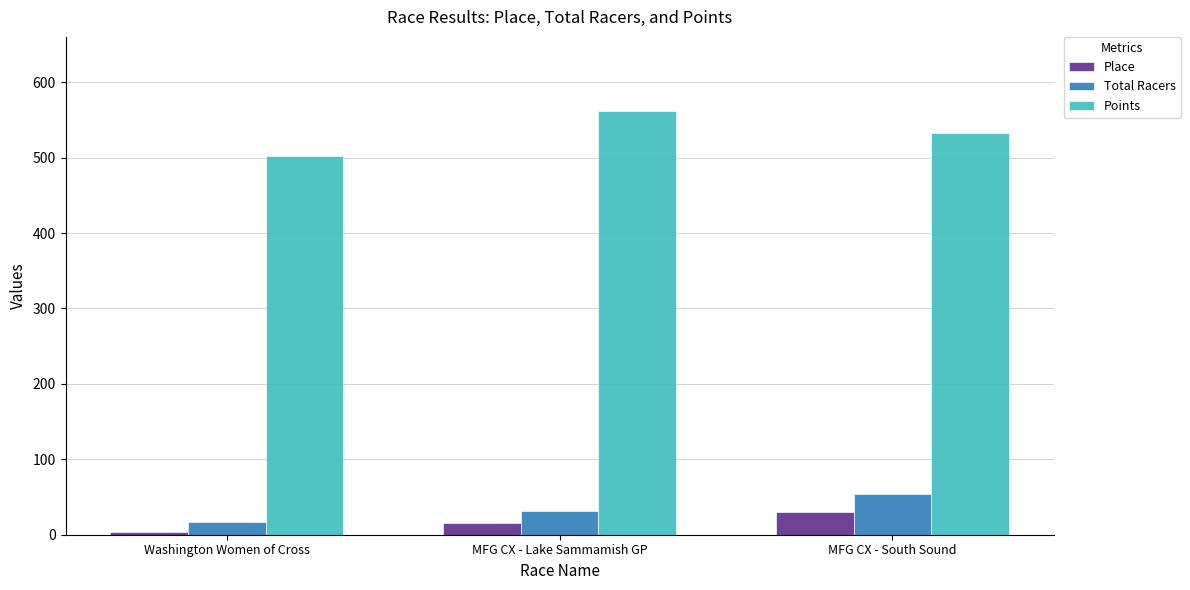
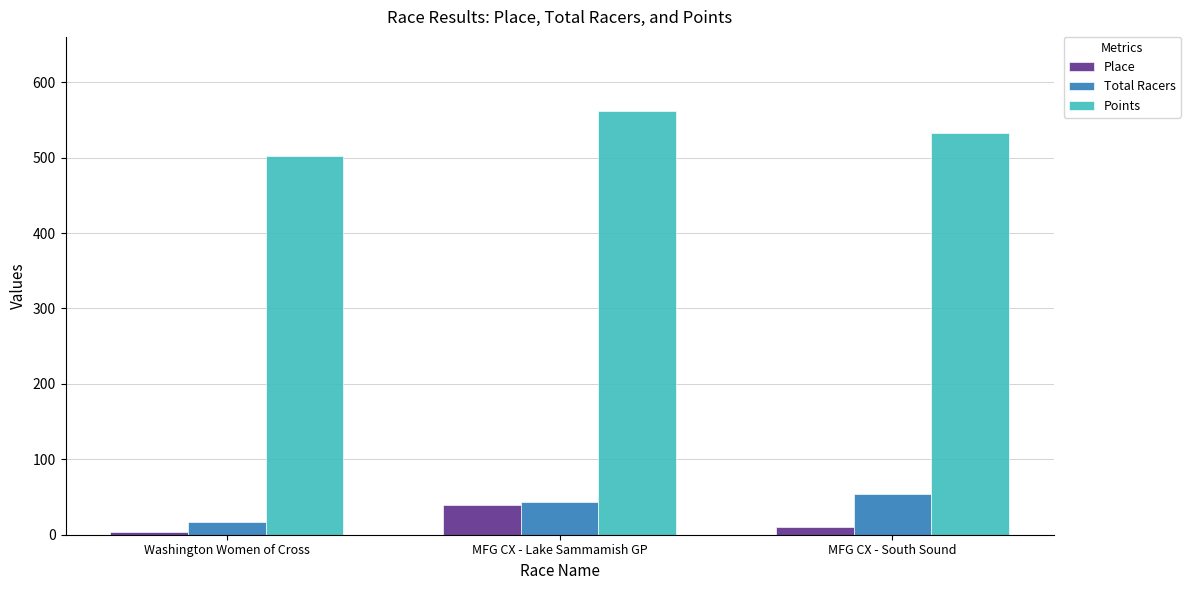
  {
    "Place": {
-     "MFG CX - Lake Sammamish GP": 20,
-     "MFG CX - South Sound": 30
+     "MFG CX - Lake Sammamish GP": 40,
+     "MFG CX - South Sound": 10
    },
    "Total Racers": {
      "Washington Women of Cross": 20,
-     "MFG CX - Lake Sammamish GP": 30,
+     "MFG CX - Lake Sammamish GP": 40,
      "MFG CX - South Sound": 50
    },
    "Points": {
      "Washington Women of Cross": 500,
      "MFG CX - Lake Sammamish GP": 560,
      "MFG CX - South Sound": 530
    }
  }
